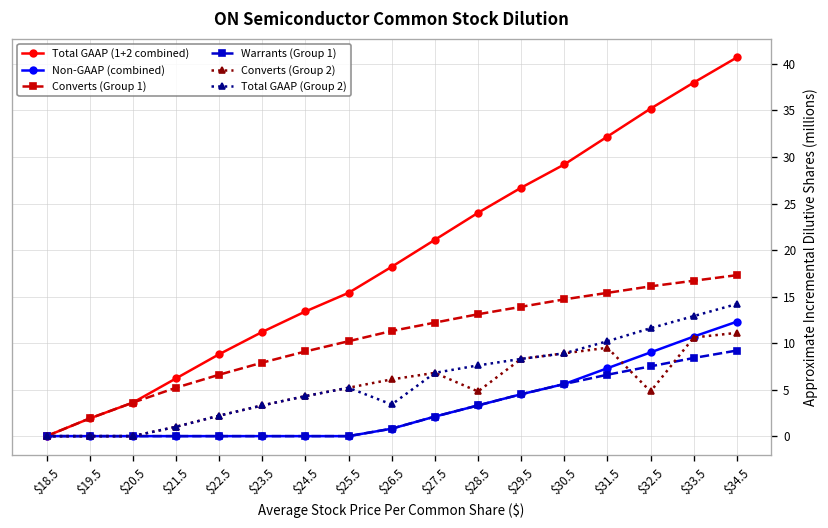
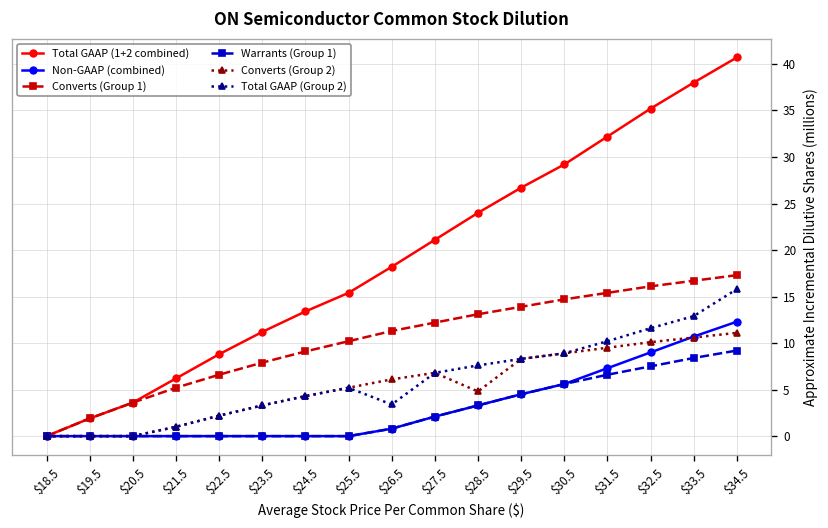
  {
    "Converts (Group 2)": {
      "$26.5": 6,
      "$28.5": 5,
      "$31.5": 10,
-     "$32.5": 5,
+     "$32.5": 10,
      "$34.5": 11
    },
    "Total GAAP (Group 2)": {
      "$26.5": 3,
      "$28.5": 8,
      "$31.5": 10,
      "$32.5": 12,
      "$33.5": 13,
-     "$34.5": 14
+     "$34.5": 16
    }
  }
